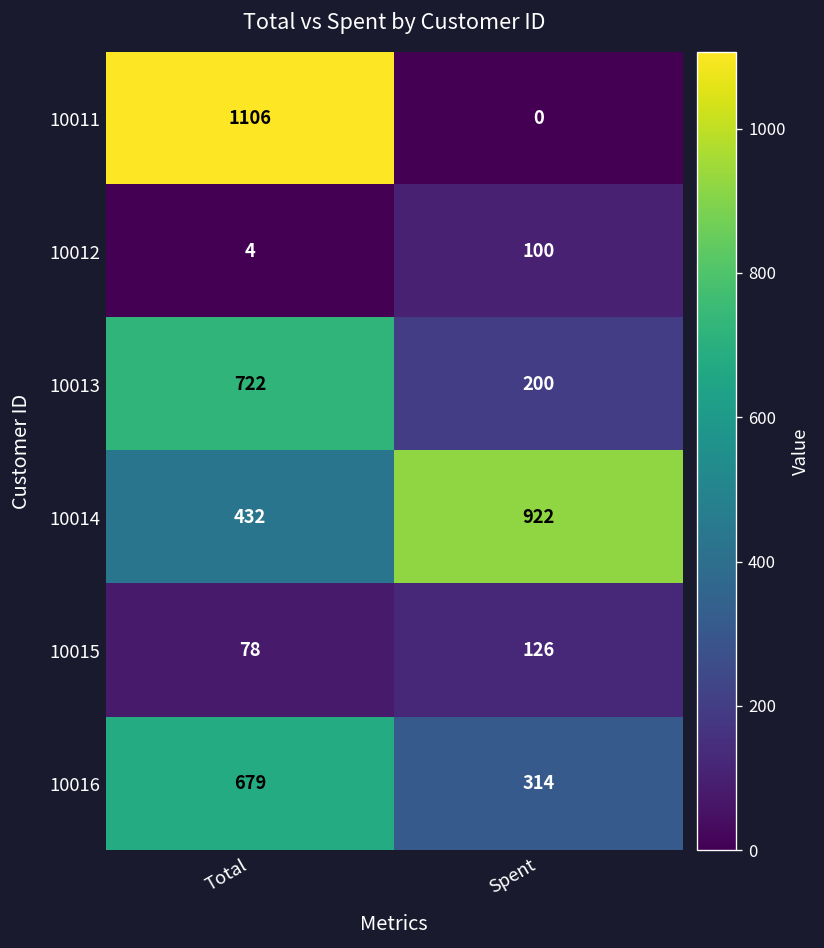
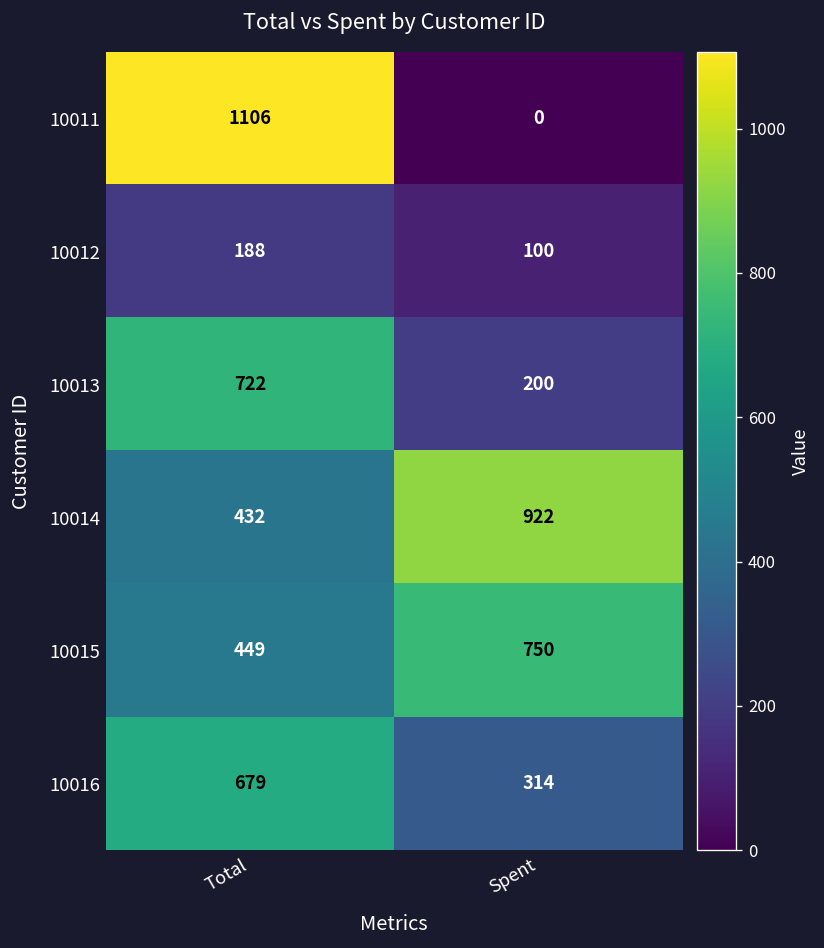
  {
    "10011": {
      "Total": 1106,
      "Spent": 0
    },
    "10012": {
-     "Total": 4,
+     "Total": 188,
      "Spent": 100
    },
    "10013": {
      "Total": 722,
      "Spent": 200
    },
    "10014": {
      "Total": 432,
      "Spent": 922
    },
    "10015": {
-     "Total": 78,
-     "Spent": 126
+     "Total": 449,
+     "Spent": 750
    },
    "10016": {
      "Total": 679,
      "Spent": 314
    }
  }
